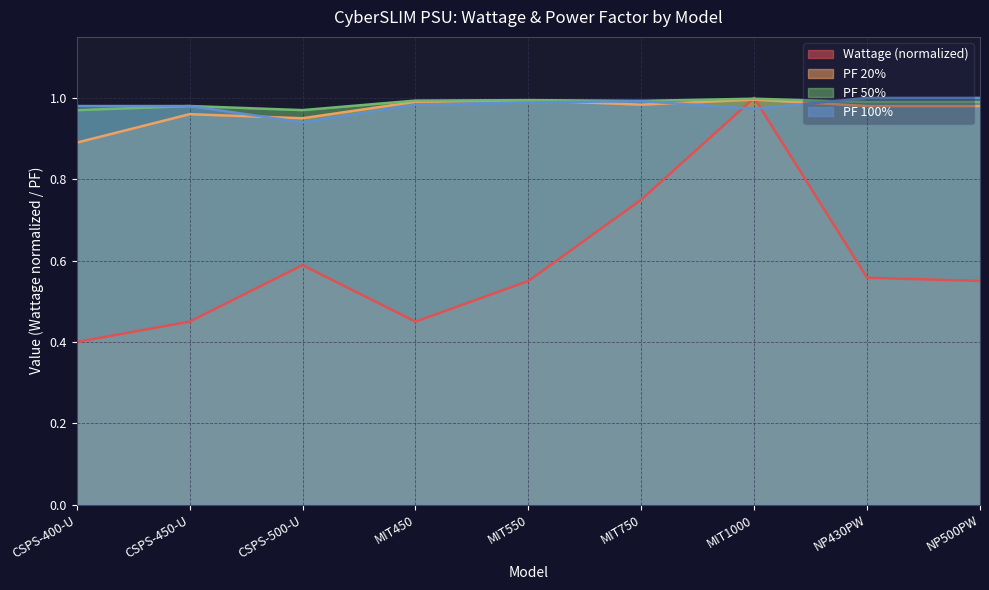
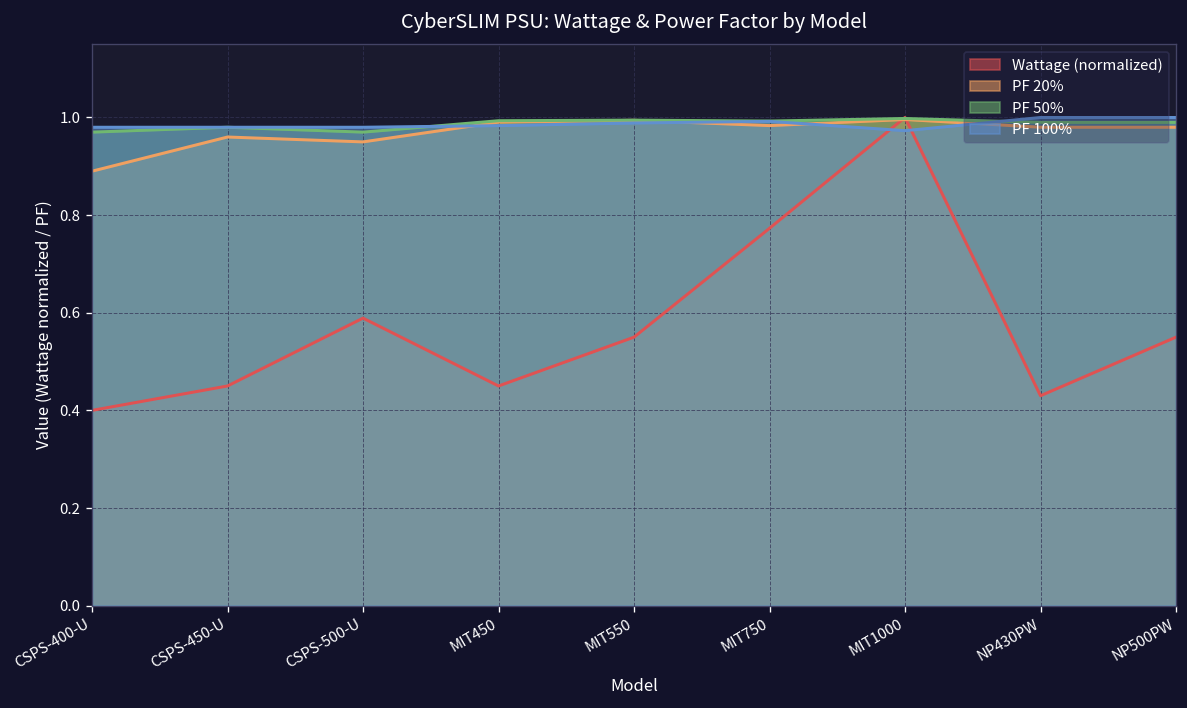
  {
    "Wattage (normalized)": {
      "CSPS-400-U": 0.40,
      "CSPS-450-U": 0.45,
      "CSPS-500-U": 0.59,
      "MIT450": 0.45,
      "MIT550": 0.55,
-     "MIT750": 0.75,
-     "NP430PW": 0.56,
+     "MIT750": 0.77,
+     "NP430PW": 0.43,
      "NP500PW": 0.55
    },
    "PF 20%": {
      "CSPS-400-U": 0.89,
      "CSPS-450-U": 0.96,
      "CSPS-500-U": 0.95,
      "MIT750": 0.98,
      "NP500PW": 0.98
    },
    "PF 50%": {
      "CSPS-400-U": 0.97,
      "CSPS-500-U": 0.97,
      "NP500PW": 0.99
    },
    "PF 100%": {
      "CSPS-400-U": 0.98,
-     "CSPS-500-U": 0.94,
+     "CSPS-500-U": 0.98,
      "MIT450": 0.98,
      "MIT1000": 0.97,
      "NP500PW": 1.00
    }
  }
